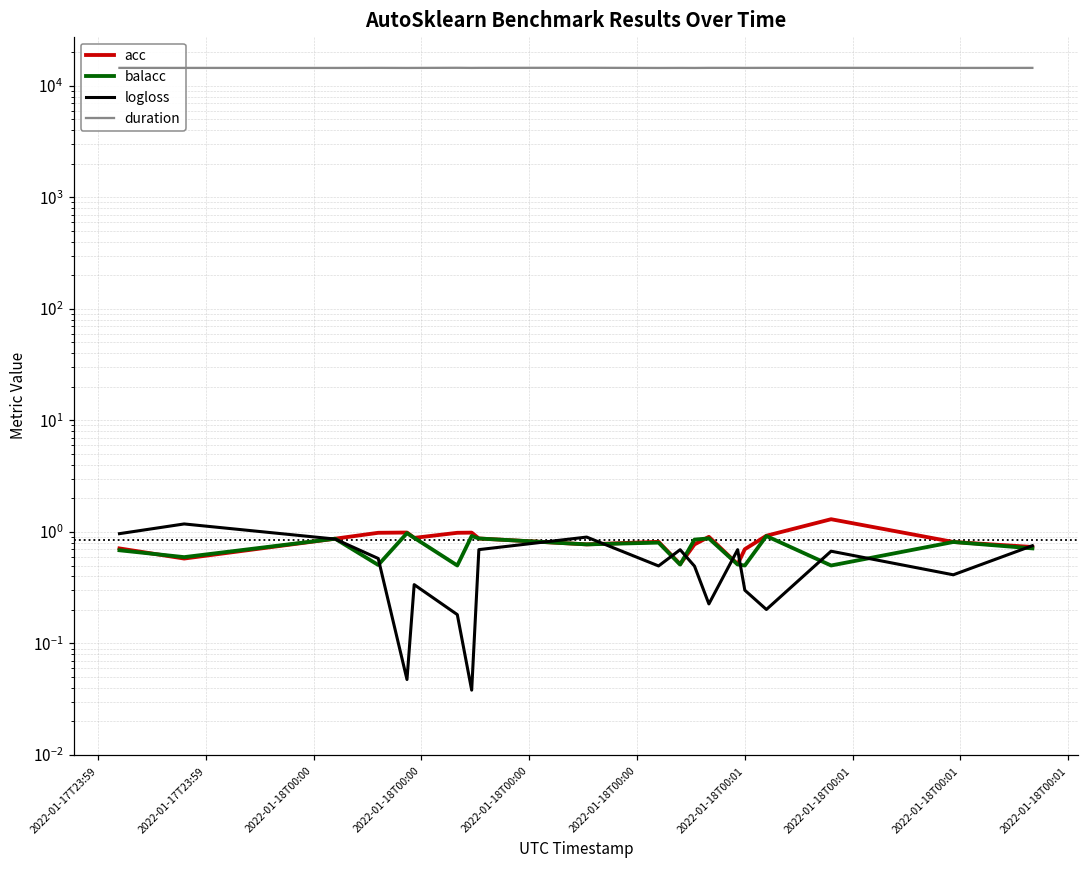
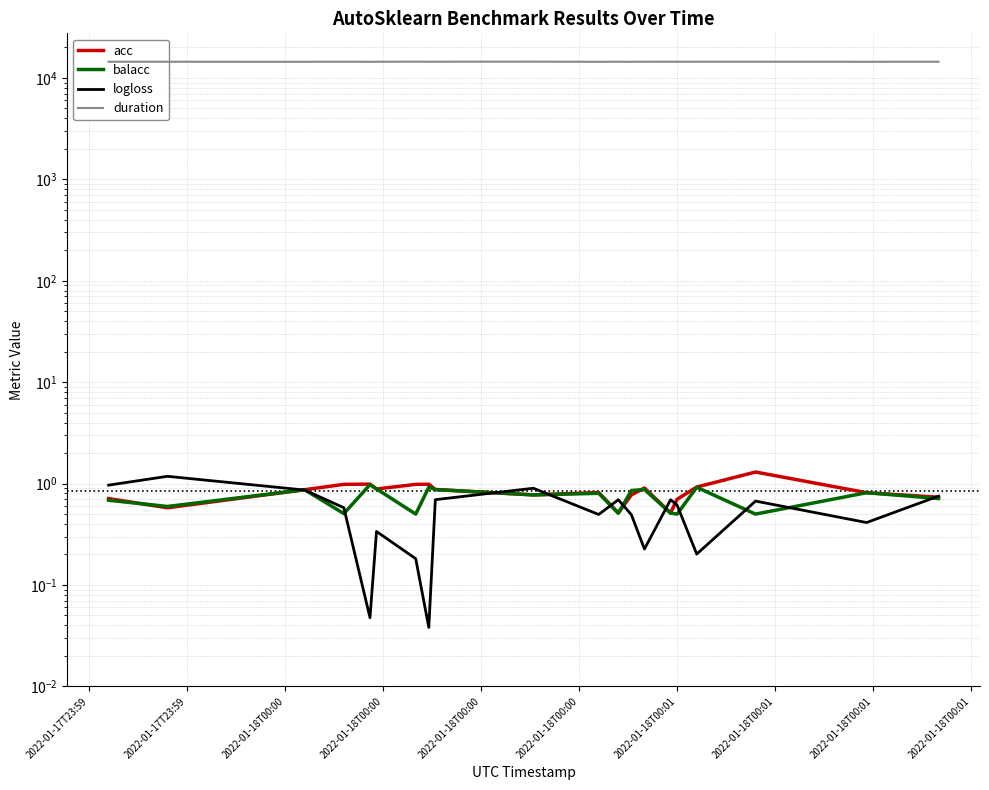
  {
    "acc": {
      "2022-01-18T00:01": 0.7
    },
    "balacc": {
      "2022-01-18T00:01": 0.5
    },
    "duration": {
      "2022-01-18T00:01": 14000
    },
    "logloss": {
-     "2022-01-18T00:01": 0.30
+     "2022-01-18T00:01": 0.6
    }
  }
